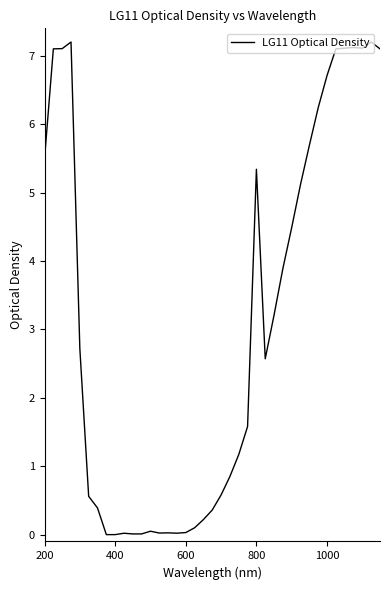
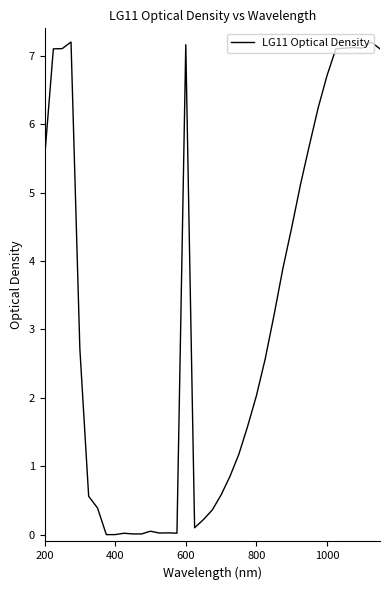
  {
    "200": 5.5,
    "400": 0.0,
-   "600": 0.0,
-   "800": 5.3,
+   "600": 7.2,
+   "800": 2.0,
    "1000": 6.7
  }
